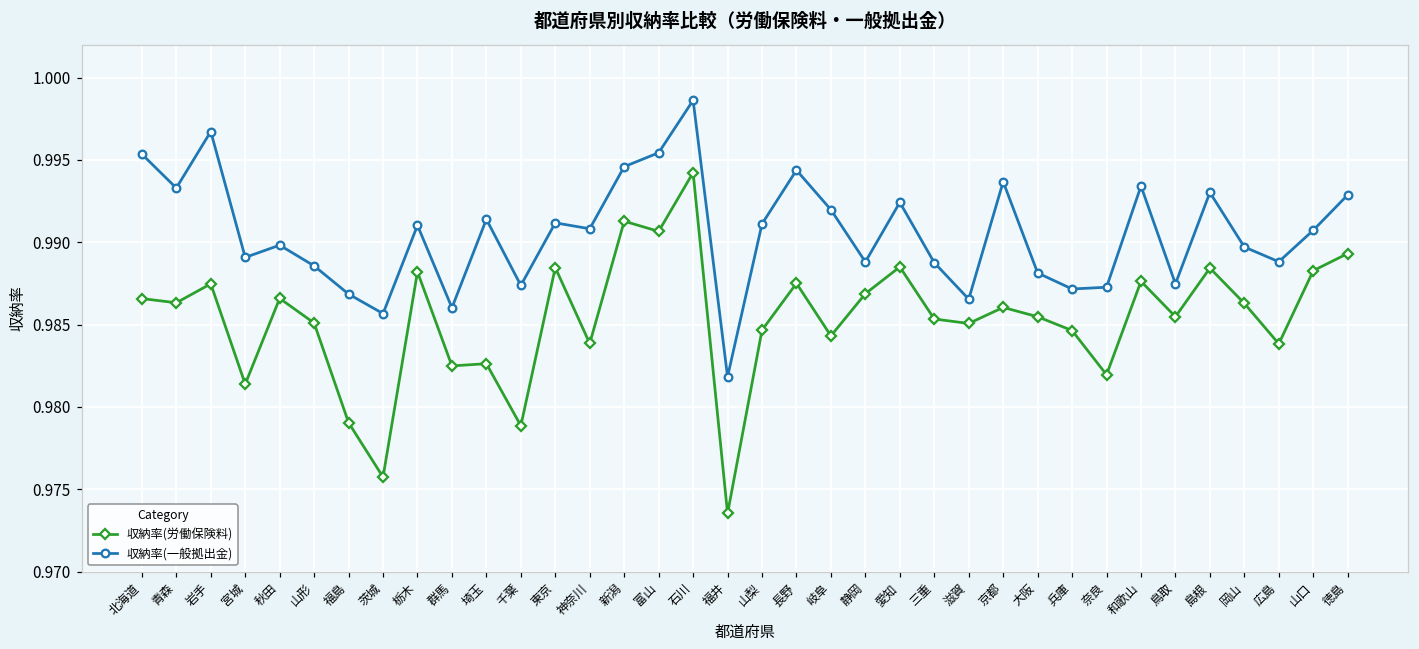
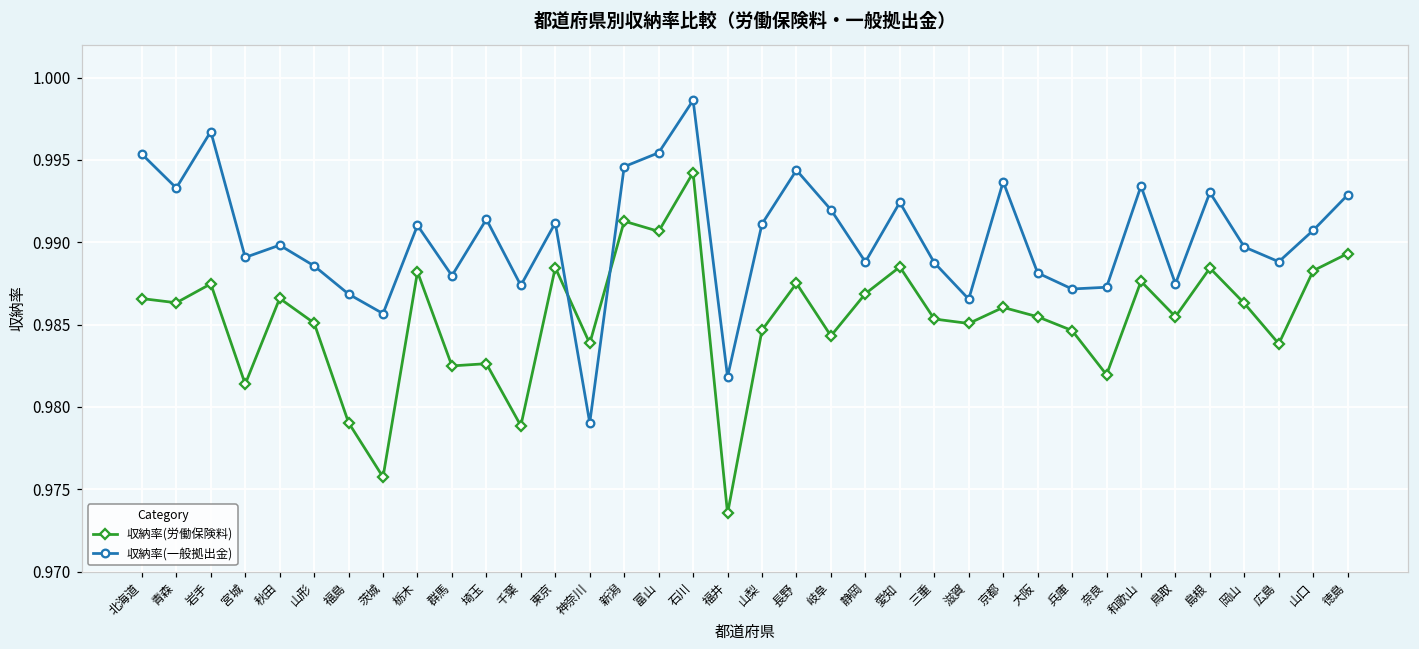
  {
    "収納率(労働保険料)": {
      "北海道": 0.9866,
      "青森": 0.9863,
      "岩手": 0.9875,
      "宮城": 0.9814,
      "秋田": 0.9866,
      "山形": 0.9851,
      "福島": 0.9790,
      "茨城": 0.9757,
      "栃木": 0.9882,
      "群馬": 0.9825,
      "埼玉": 0.9826,
      "千葉": 0.9789,
      "東京": 0.9885,
      "神奈川": 0.9839,
      "新潟": 0.9913,
      "富山": 0.9907,
      "石川": 0.9942,
      "福井": 0.9735,
      "山梨": 0.9847,
      "長野": 0.9875,
      "岐阜": 0.9843,
      "静岡": 0.9869,
      "愛知": 0.9885,
      "三重": 0.9853,
      "滋賀": 0.9851,
      "京都": 0.9860,
      "大阪": 0.9855,
      "兵庫": 0.9846,
      "奈良": 0.9820,
      "和歌山": 0.9876,
      "鳥取": 0.9855,
      "島根": 0.9884,
      "岡山": 0.9863,
      "広島": 0.9838,
      "山口": 0.9883,
      "徳島": 0.9893
    },
    "収納率(一般拠出金)": {
      "北海道": 0.9954,
      "青森": 0.9933,
      "岩手": 0.9967,
      "宮城": 0.9891,
      "秋田": 0.9898,
      "山形": 0.9886,
      "福島": 0.9869,
      "茨城": 0.9857,
      "栃木": 0.9910,
-     "群馬": 0.9860,
+     "群馬": 0.9880,
      "埼玉": 0.9914,
      "千葉": 0.9874,
      "東京": 0.9912,
-     "神奈川": 0.9908,
+     "神奈川": 0.9790,
      "新潟": 0.9946,
      "富山": 0.9954,
      "石川": 0.9986,
      "福井": 0.9818,
      "山梨": 0.9911,
      "長野": 0.9944,
      "岐阜": 0.9920,
      "静岡": 0.9888,
      "愛知": 0.9924,
      "三重": 0.9888,
      "滋賀": 0.9865,
      "京都": 0.9937,
      "大阪": 0.9881,
      "兵庫": 0.9872,
      "奈良": 0.9873,
      "和歌山": 0.9934,
      "鳥取": 0.9875,
      "島根": 0.9930,
      "岡山": 0.9897,
      "広島": 0.9888,
      "山口": 0.9907,
      "徳島": 0.9929
    }
  }
